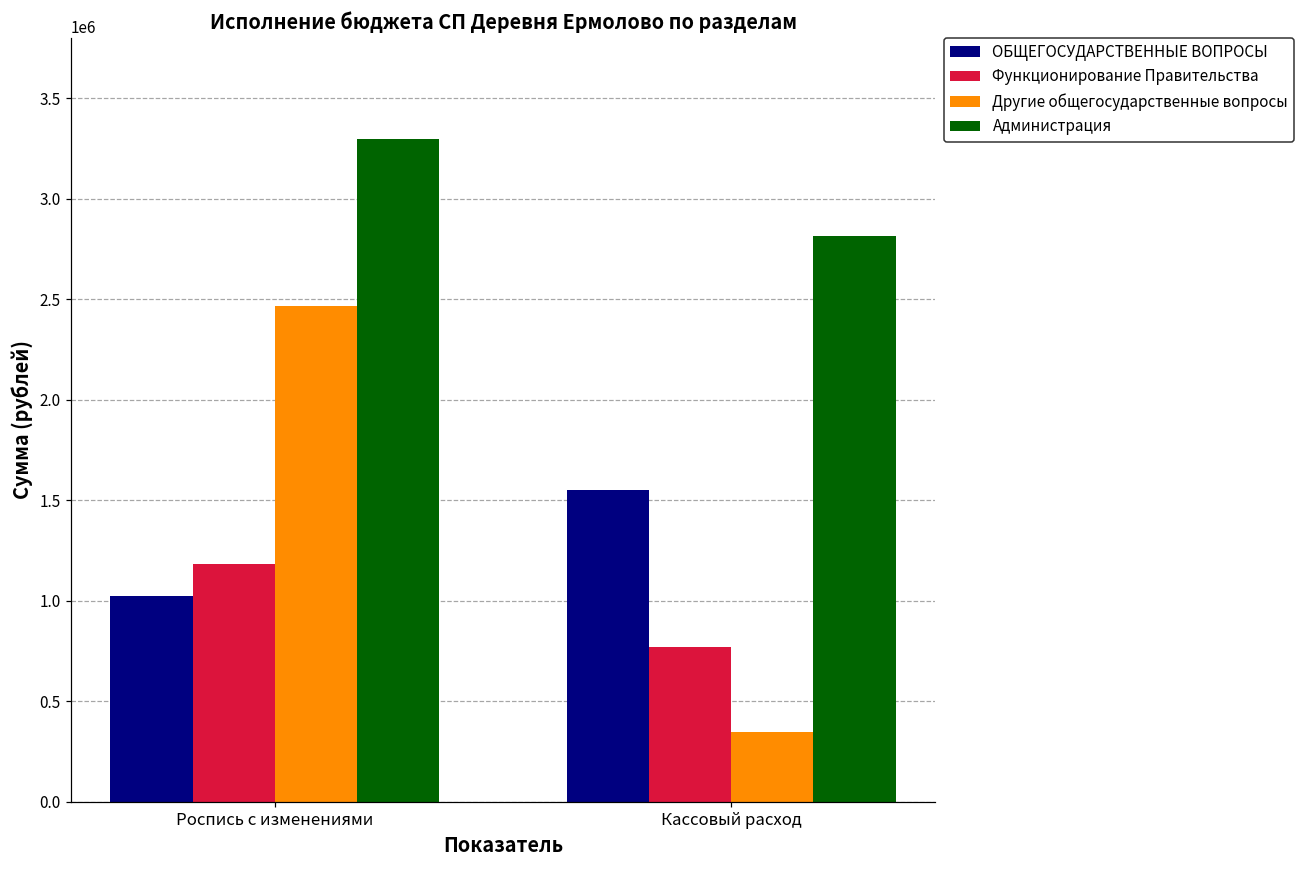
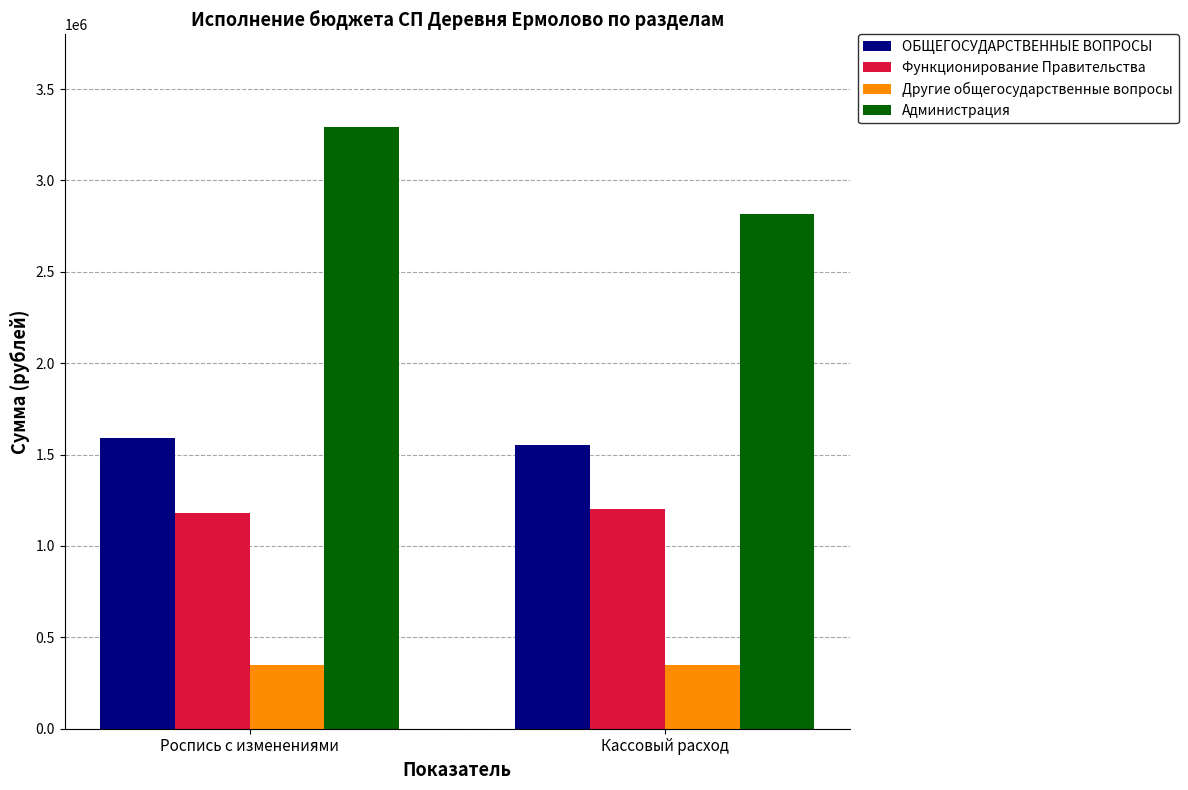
  {
    "ОБЩЕГОСУДАРСТВЕННЫЕ ВОПРОСЫ": {
-     "Роспись с изменениями": 1030000,
+     "Роспись с изменениями": 1590000,
      "Кассовый расход": 1550000
    },
    "Функционирование Правительства": {
      "Роспись с изменениями": 1180000,
-     "Кассовый расход": 770000
+     "Кассовый расход": 1200000
    },
    "Другие общегосударственные вопросы": {
-     "Роспись с изменениями": 2470000,
+     "Роспись с изменениями": 350000,
      "Кассовый расход": 350000
    },
    "Администрация": {
      "Роспись с изменениями": 3290000,
      "Кассовый расход": 2810000
    }
  }
